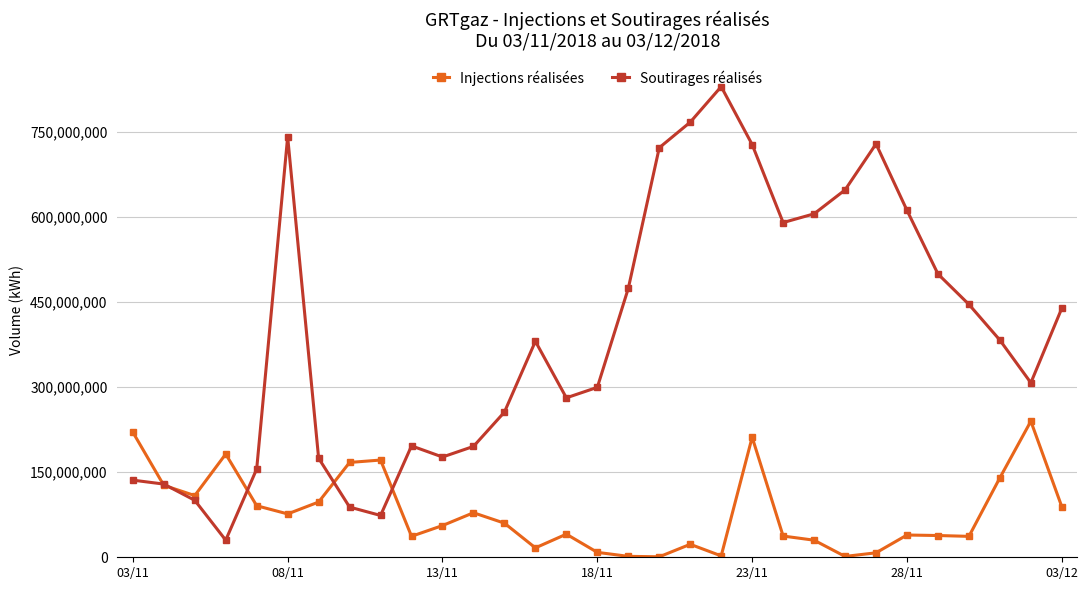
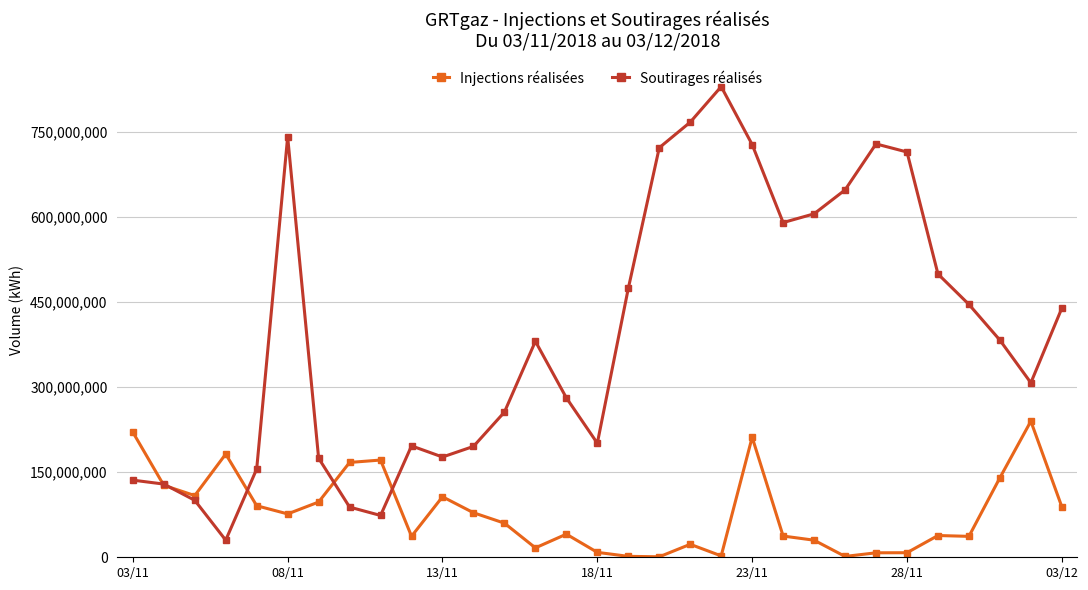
  {
    "Injections réalisées": {
      "03/11": "220,000,000",
      "08/11": "80,000,000",
-     "13/11": "60,000,000",
+     "13/11": "110,000,000",
      "18/11": "10,000,000",
      "23/11": "210,000,000",
-     "28/11": "40,000,000",
+     "28/11": "10,000,000",
      "03/12": "90,000,000"
    },
    "Soutirages réalisés": {
      "03/11": "140,000,000",
      "08/11": "740,000,000",
      "13/11": "180,000,000",
-     "18/11": "300,000,000",
+     "18/11": "200,000,000",
      "23/11": "730,000,000",
-     "28/11": "610,000,000",
+     "28/11": "720,000,000",
      "03/12": "440,000,000"
    }
  }
